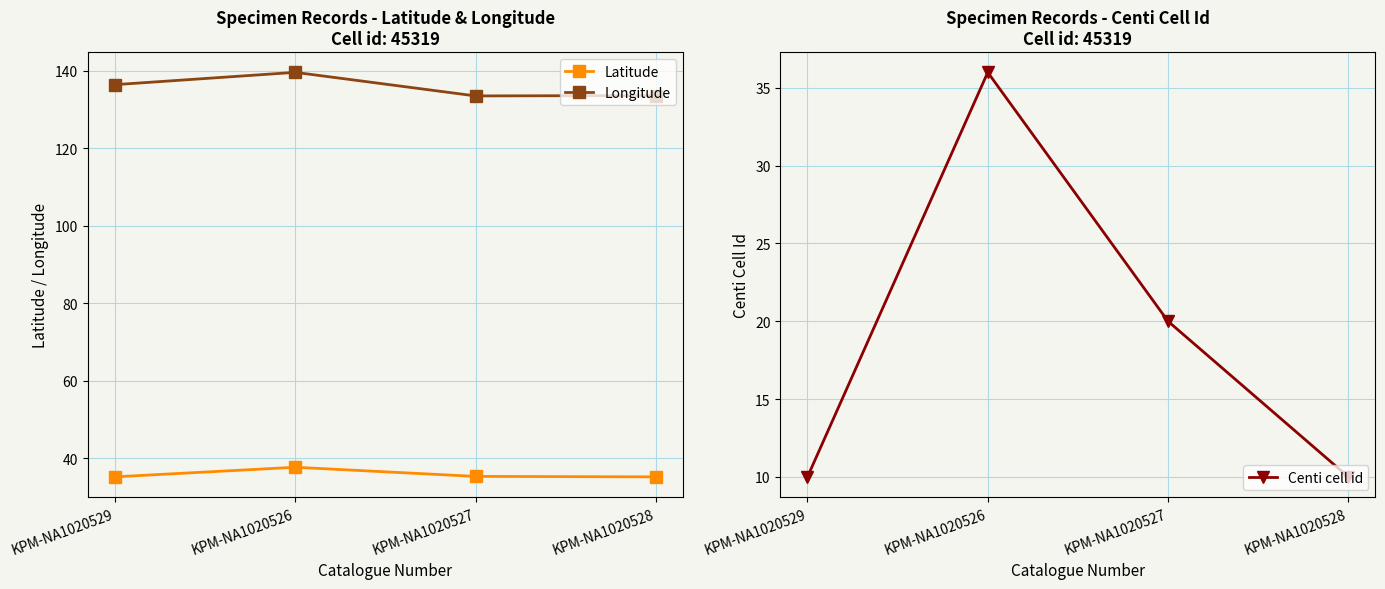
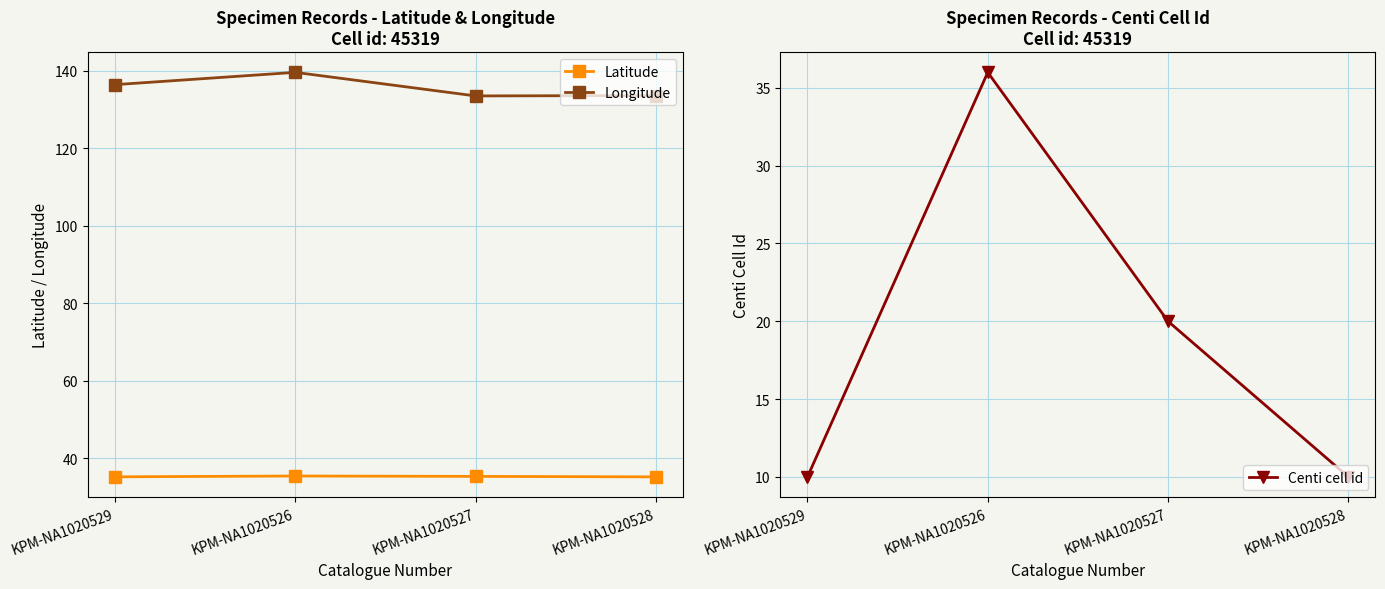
  {
    "Specimen Records - Latitude & Longitude Cell id: 45319": {
      "Latitude": {
        "KPM-NA1020529": 35,
-       "KPM-NA1020526": 38,
+       "KPM-NA1020526": 35,
        "KPM-NA1020527": 35,
        "KPM-NA1020528": 35
      },
      "Longitude": {
        "KPM-NA1020529": 136,
        "KPM-NA1020526": 140,
        "KPM-NA1020527": 134
      }
    },
    "Specimen Records - Centi Cell Id Cell id: 45319": {
      "KPM-NA1020529": 10.0,
      "KPM-NA1020526": 36.0,
      "KPM-NA1020527": 20.0
    }
  }
